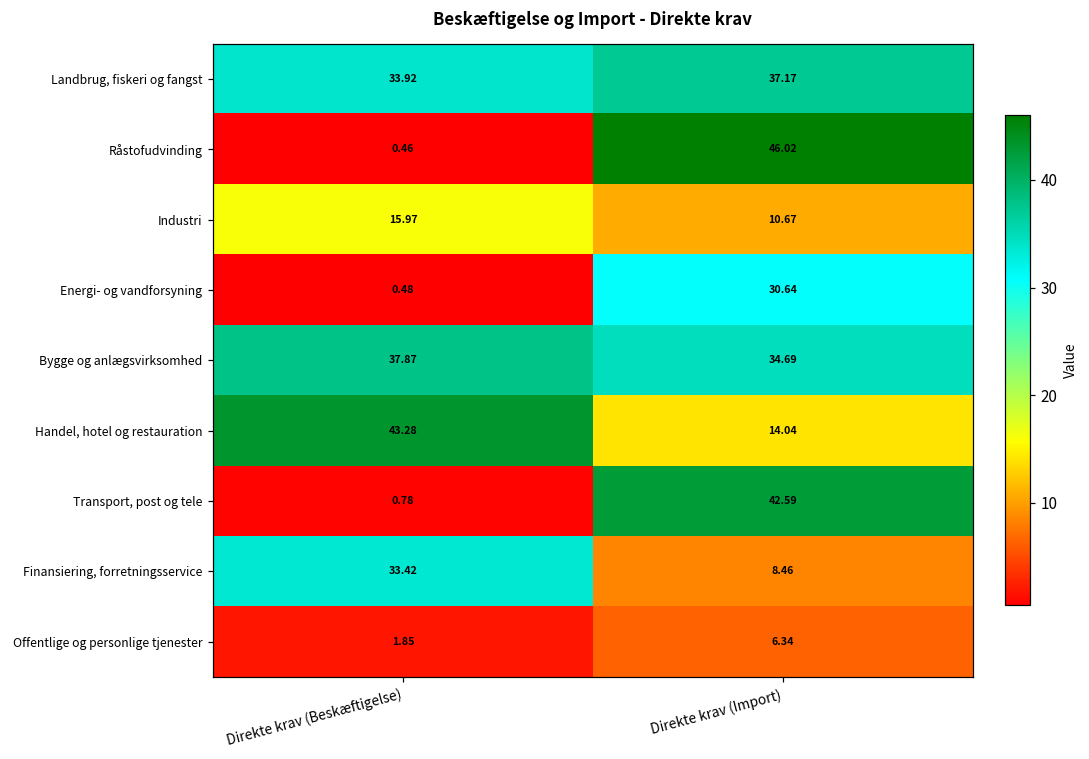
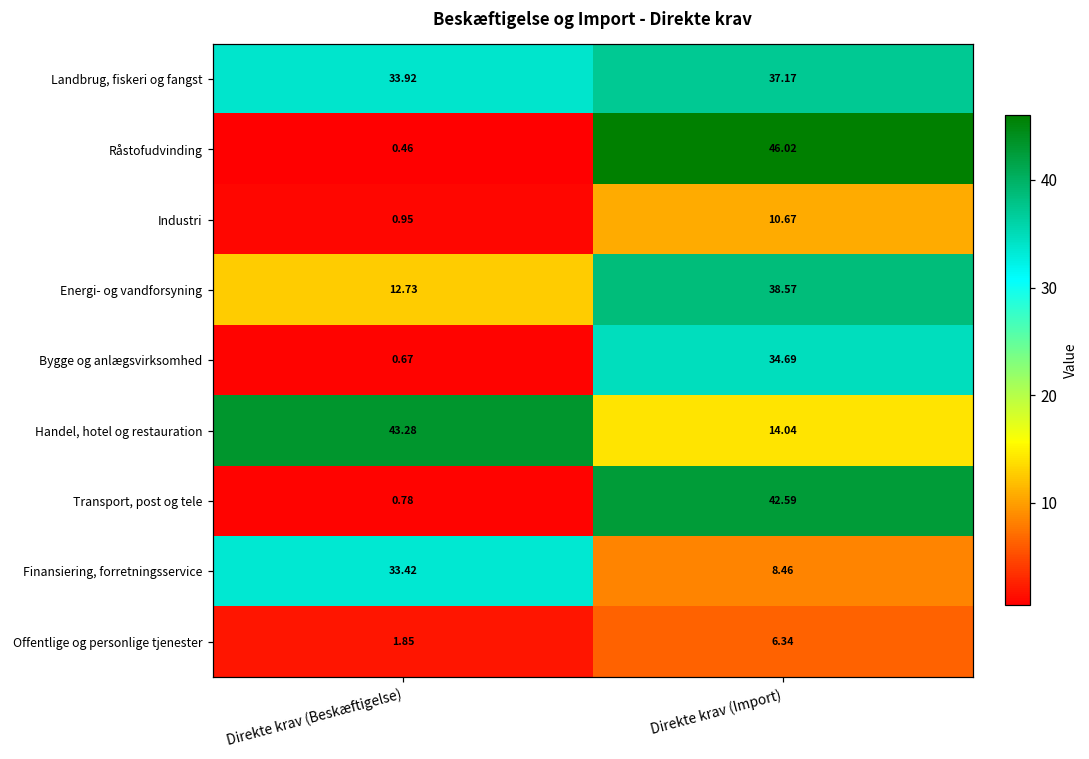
  {
    "Landbrug, fiskeri og fangst": {
      "Direkte krav (Beskæftigelse)": 33.92,
      "Direkte krav (Import)": 37.17
    },
    "Råstofudvinding": {
      "Direkte krav (Beskæftigelse)": 0.46,
      "Direkte krav (Import)": 46.02
    },
    "Industri": {
-     "Direkte krav (Beskæftigelse)": 15.97,
+     "Direkte krav (Beskæftigelse)": 0.95,
      "Direkte krav (Import)": 10.67
    },
    "Energi- og vandforsyning": {
-     "Direkte krav (Beskæftigelse)": 0.48,
-     "Direkte krav (Import)": 30.64
+     "Direkte krav (Beskæftigelse)": 12.73,
+     "Direkte krav (Import)": 38.57
    },
    "Bygge og anlægsvirksomhed": {
-     "Direkte krav (Beskæftigelse)": 37.87,
+     "Direkte krav (Beskæftigelse)": 0.67,
      "Direkte krav (Import)": 34.69
    },
    "Handel, hotel og restauration": {
      "Direkte krav (Beskæftigelse)": 43.28,
      "Direkte krav (Import)": 14.04
    },
    "Transport, post og tele": {
      "Direkte krav (Beskæftigelse)": 0.78,
      "Direkte krav (Import)": 42.59
    },
    "Finansiering, forretningsservice": {
      "Direkte krav (Beskæftigelse)": 33.42,
      "Direkte krav (Import)": 8.46
    },
    "Offentlige og personlige tjenester": {
      "Direkte krav (Beskæftigelse)": 1.85,
      "Direkte krav (Import)": 6.34
    }
  }
